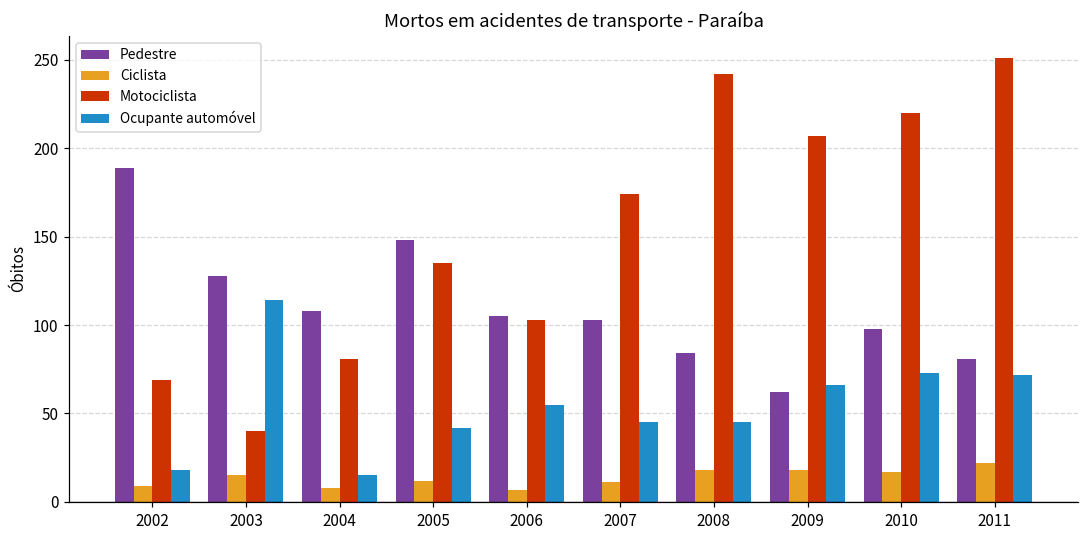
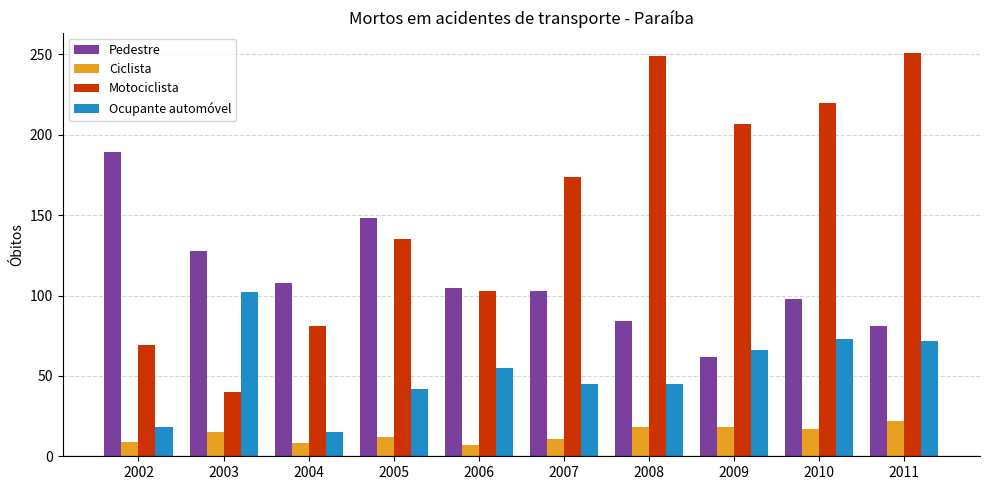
  {
    "Pedestre": {
      "2002": 189,
      "2003": 128,
      "2004": 108,
      "2005": 148,
      "2006": 105,
      "2007": 103,
      "2008": 84,
      "2009": 62,
      "2010": 98,
      "2011": 81
    },
    "Ciclista": {
      "2002": 9,
      "2003": 15,
      "2004": 8,
      "2005": 12,
      "2006": 7,
      "2007": 11,
      "2008": 18,
      "2009": 18,
      "2010": 17,
      "2011": 22
    },
    "Motociclista": {
      "2002": 69,
      "2003": 40,
      "2004": 81,
      "2005": 135,
      "2006": 103,
      "2007": 174,
-     "2008": 242,
+     "2008": 249,
      "2009": 207,
      "2010": 220,
      "2011": 251
    },
    "Ocupante automóvel": {
      "2002": 18,
-     "2003": 114,
+     "2003": 102,
      "2004": 15,
      "2005": 42,
      "2006": 55,
      "2007": 45,
      "2008": 45,
      "2009": 66,
      "2010": 73,
      "2011": 72
    }
  }
